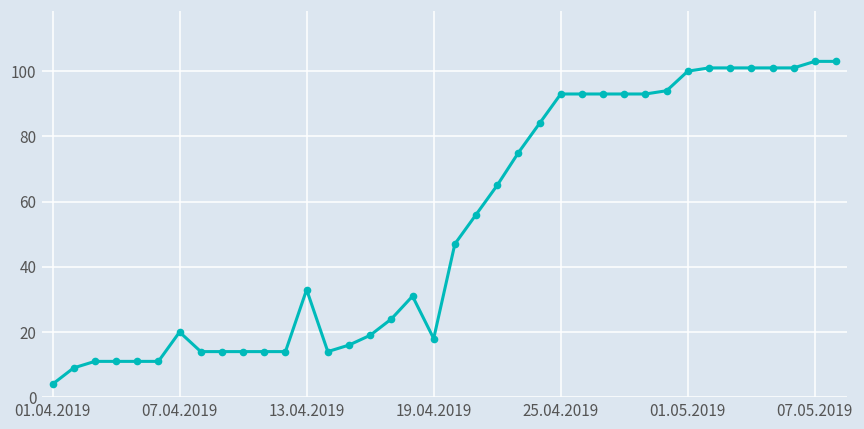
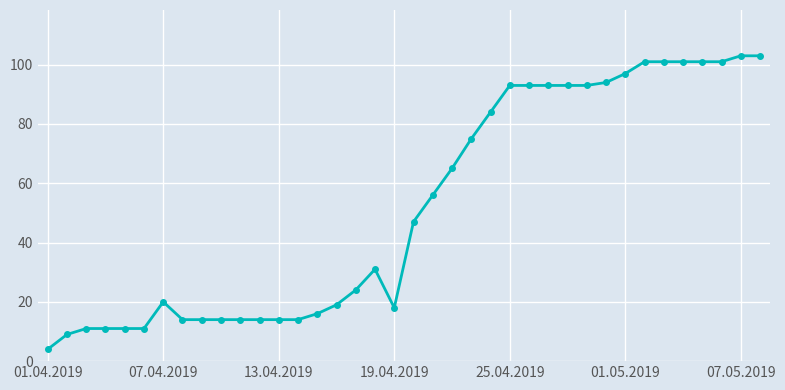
  {
    "01.04.2019": 4,
    "07.04.2019": 20,
-   "13.04.2019": 33,
+   "13.04.2019": 14,
    "19.04.2019": 18,
    "25.04.2019": 93,
-   "01.05.2019": 100,
+   "01.05.2019": 97,
    "07.05.2019": 103
  }
